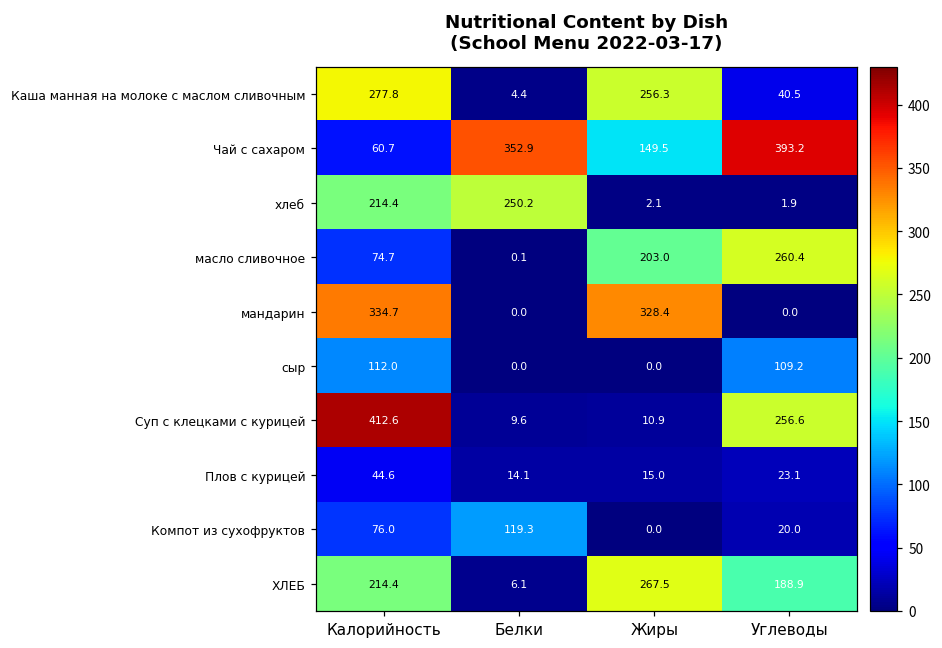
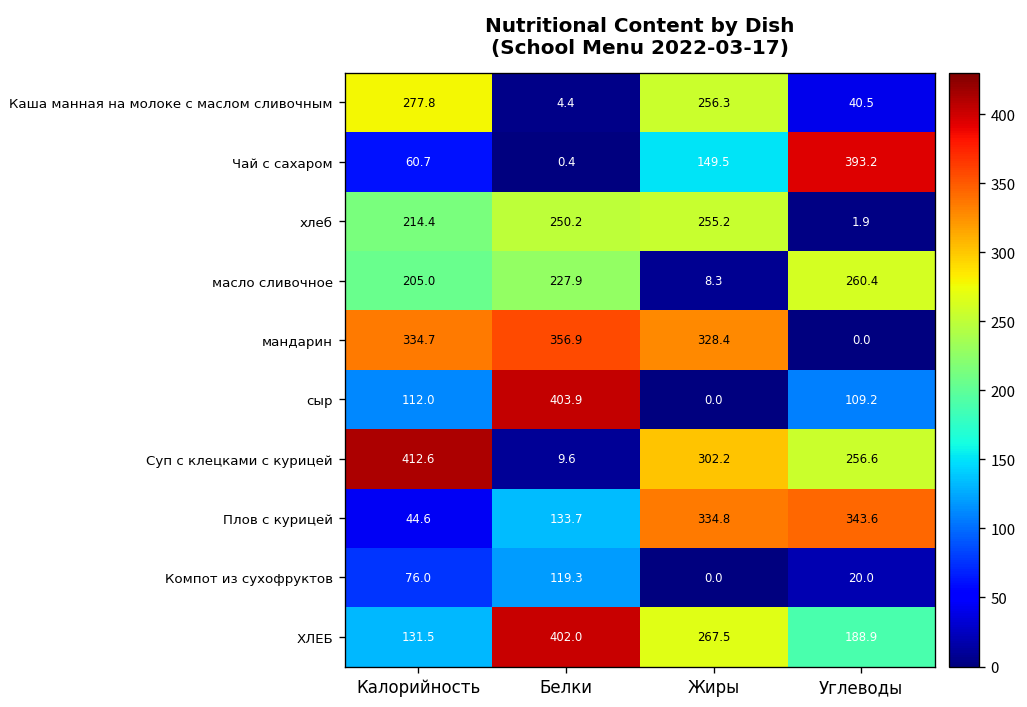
  {
    "Каша манная на молоке с маслом сливочным": {
      "Калорийность": 277.8,
      "Белки": 4.4,
      "Жиры": 256.3,
      "Углеводы": 40.5
    },
    "Чай с сахаром": {
      "Калорийность": 60.7,
-     "Белки": 352.9,
+     "Белки": 0.4,
      "Жиры": 149.5,
      "Углеводы": 393.2
    },
    "хлеб": {
      "Калорийность": 214.4,
      "Белки": 250.2,
-     "Жиры": 2.1,
+     "Жиры": 255.2,
      "Углеводы": 1.9
    },
    "масло сливочное": {
-     "Калорийность": 74.7,
-     "Белки": 0.1,
-     "Жиры": 203.0,
+     "Калорийность": 205.0,
+     "Белки": 227.9,
+     "Жиры": 8.3,
      "Углеводы": 260.4
    },
    "мандарин": {
      "Калорийность": 334.7,
-     "Белки": 0.0,
+     "Белки": 356.9,
      "Жиры": 328.4,
      "Углеводы": 0.0
    },
    "сыр": {
      "Калорийность": 112.0,
-     "Белки": 0.0,
+     "Белки": 403.9,
      "Жиры": 0.0,
      "Углеводы": 109.2
    },
    "Суп с клецками с курицей": {
      "Калорийность": 412.6,
      "Белки": 9.6,
-     "Жиры": 10.9,
+     "Жиры": 302.2,
      "Углеводы": 256.6
    },
    "Плов с курицей": {
      "Калорийность": 44.6,
-     "Белки": 14.1,
-     "Жиры": 15.0,
-     "Углеводы": 23.1
+     "Белки": 133.7,
+     "Жиры": 334.8,
+     "Углеводы": 343.6
    },
    "Компот из сухофруктов": {
      "Калорийность": 76.0,
      "Белки": 119.3,
      "Жиры": 0.0,
      "Углеводы": 20.0
    },
    "ХЛЕБ": {
-     "Калорийность": 214.4,
-     "Белки": 6.1,
+     "Калорийность": 131.5,
+     "Белки": 402.0,
      "Жиры": 267.5,
      "Углеводы": 188.9
    }
  }
